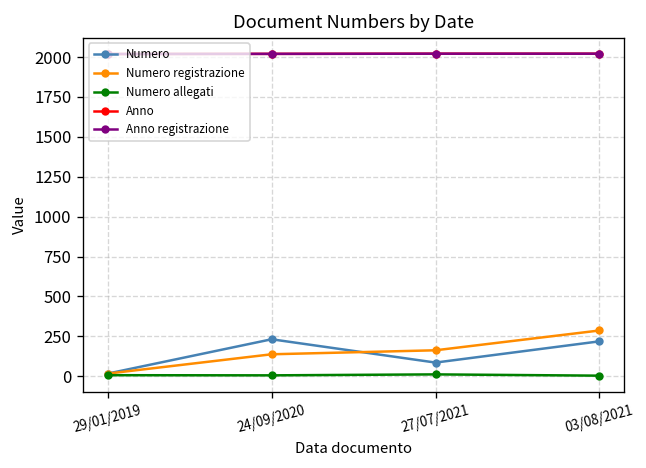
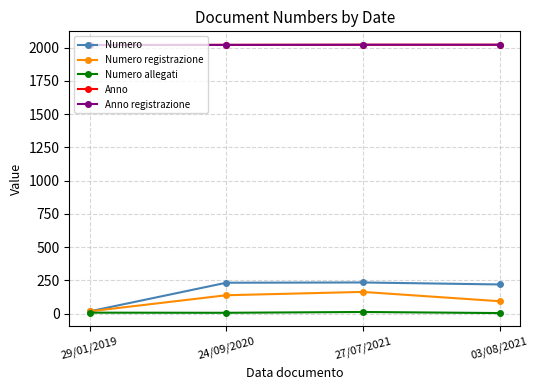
  {
    "Numero": {
      "24/09/2020": 230,
-     "27/07/2021": 90,
+     "27/07/2021": 230,
      "03/08/2021": 220
    },
    "Numero registrazione": {
      "24/09/2020": 140,
      "27/07/2021": 160,
-     "03/08/2021": 290
+     "03/08/2021": 90
    },
    "Numero allegati": {
      "24/09/2020": 10,
      "27/07/2021": 10,
      "03/08/2021": 0
    },
    "Anno registrazione": {
      "24/09/2020": 2020,
      "27/07/2021": 2020,
      "03/08/2021": 2020
    }
  }
